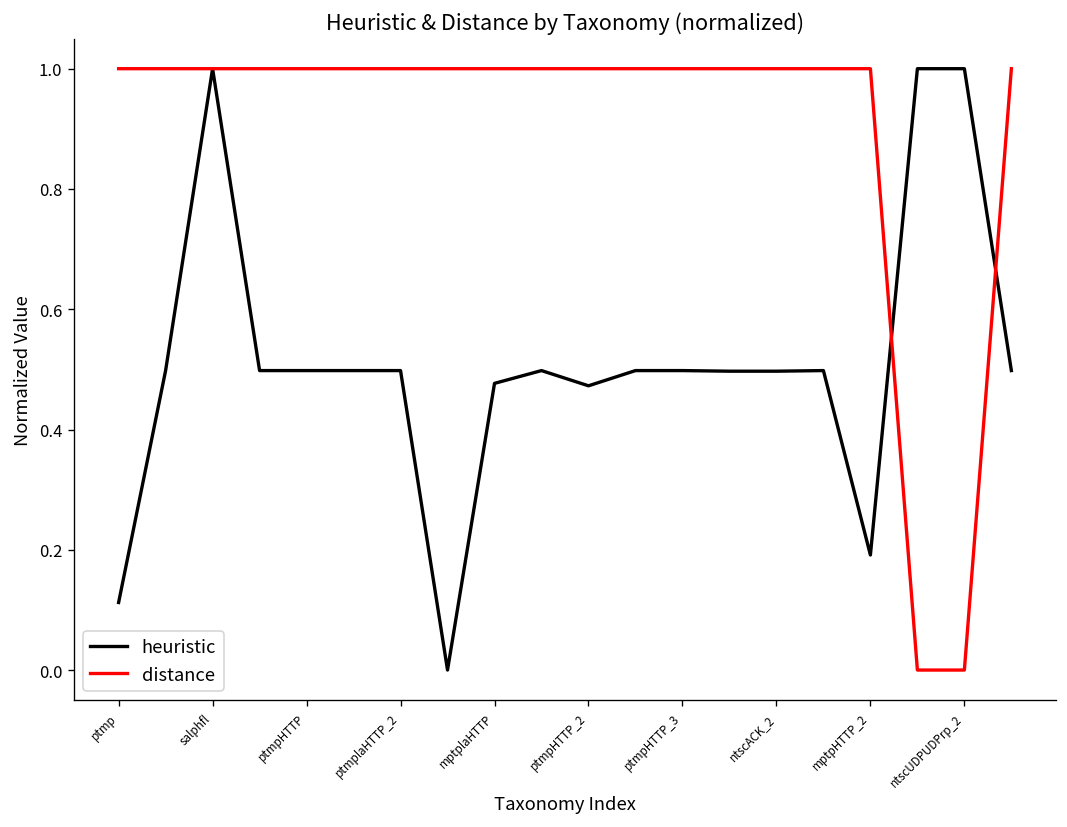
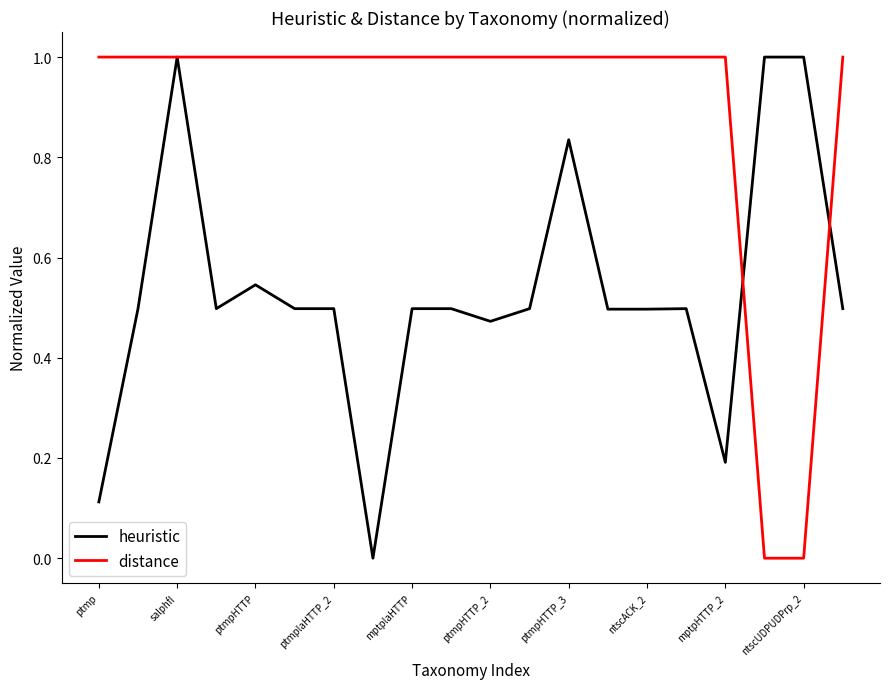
  {
    "heuristic": {
      "ptmp": 0.11,
-     "ptmpHTTP": 0.50,
+     "ptmpHTTP": 0.55,
      "ptmplaHTTP_2": 0.50,
-     "mptplaHTTP": 0.48,
+     "mptplaHTTP": 0.50,
      "ptmpHTTP_2": 0.47,
-     "ptmpHTTP_3": 0.50,
+     "ptmpHTTP_3": 0.84,
      "ntscACK_2": 0.50,
      "mptpHTTP_2": 0.19,
      "ntscUDPUDPrp_2": 1.00
    },
    "distance": {
      "ptmp": 1.00,
      "ptmpHTTP": 1.00,
      "ptmplaHTTP_2": 1.00,
      "mptplaHTTP": 1.00,
      "ptmpHTTP_2": 1.00,
      "ptmpHTTP_3": 1.00,
      "ntscACK_2": 1.00,
      "mptpHTTP_2": 1.00,
      "ntscUDPUDPrp_2": 0.00
    }
  }
